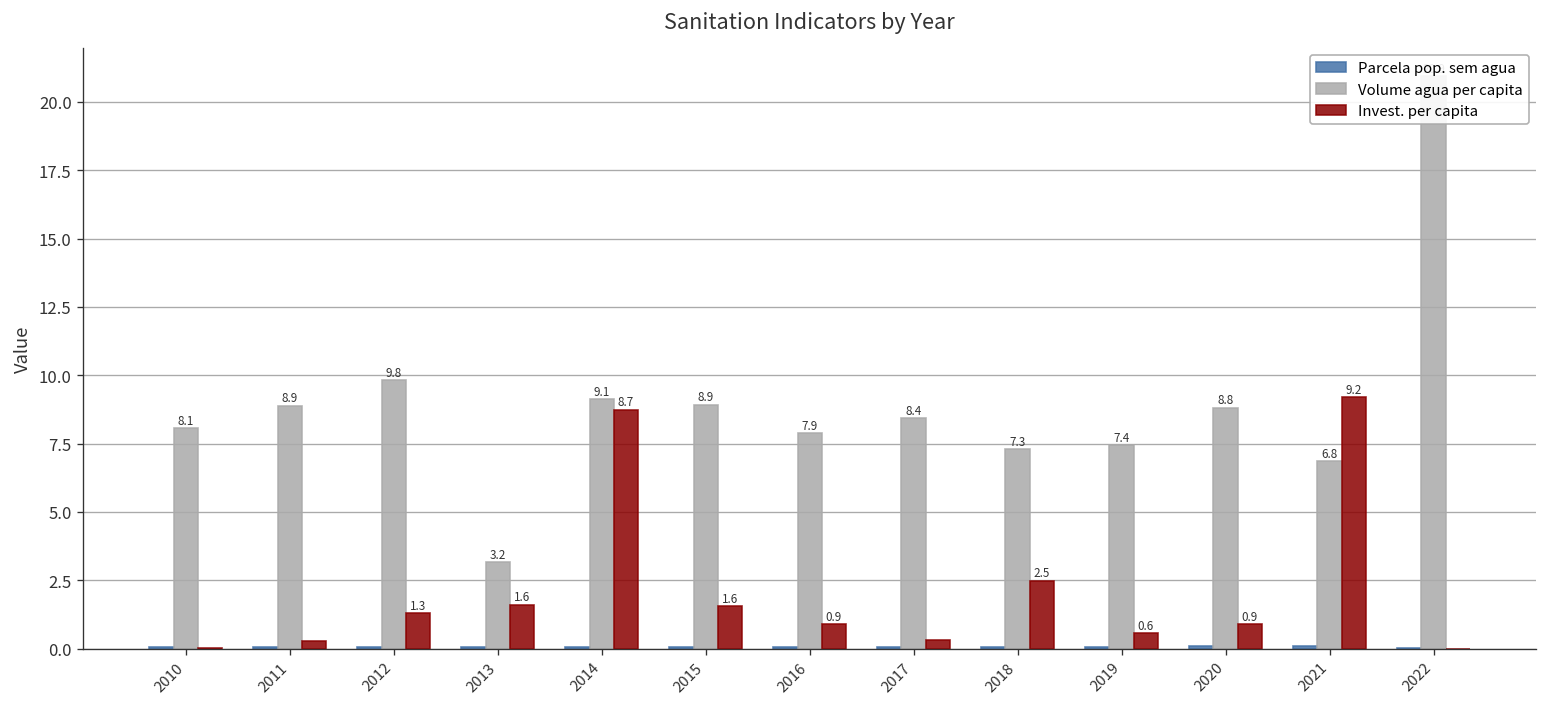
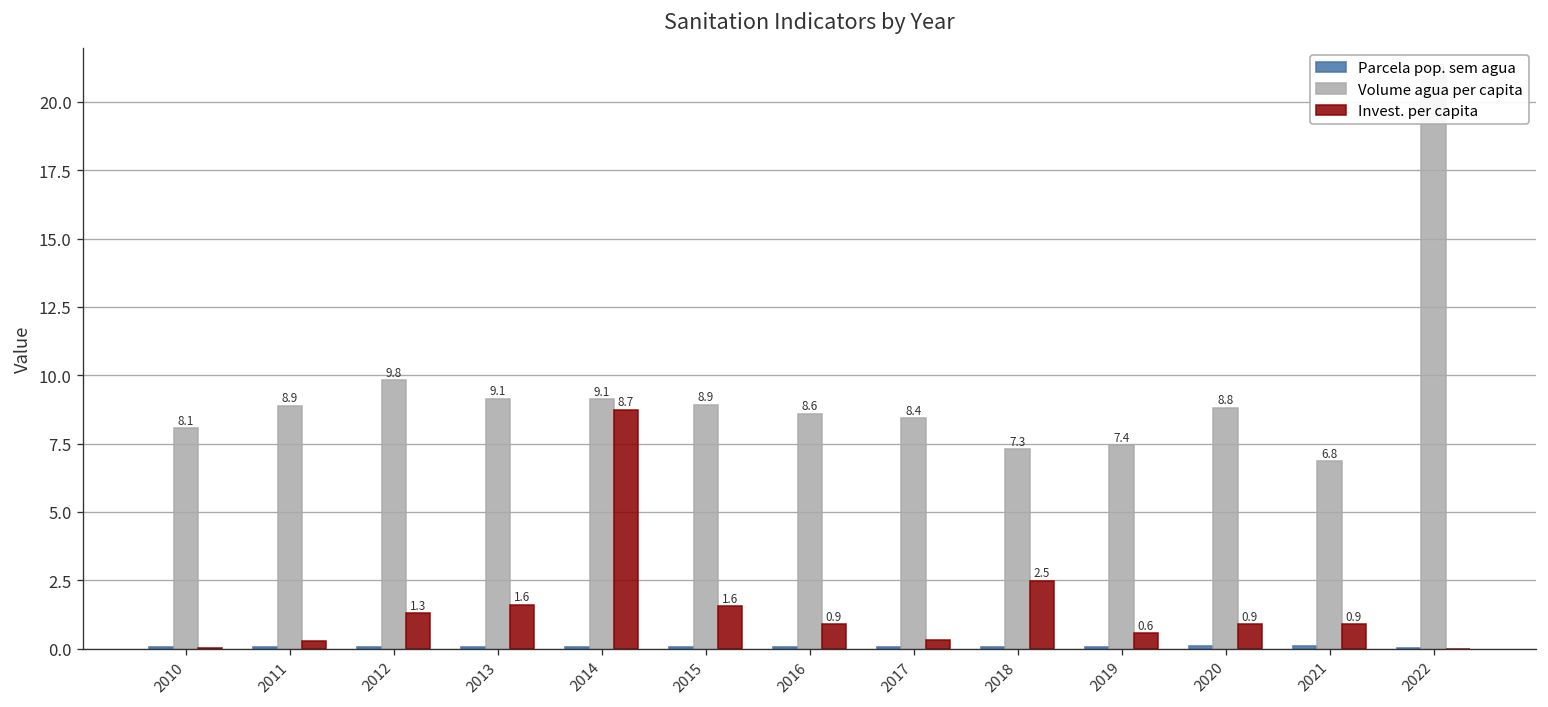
  {
    "Volume agua per capita": {
      "2010": 8.1,
      "2011": 8.9,
      "2012": 9.8,
-     "2013": 3.2,
+     "2013": 9.1,
      "2014": 9.1,
      "2015": 8.9,
-     "2016": 7.9,
+     "2016": 8.6,
      "2017": 8.4,
      "2018": 7.3,
      "2019": 7.4,
      "2020": 8.8,
      "2021": 6.8
    },
    "Invest. per capita": {
      "2012": 1.3,
      "2013": 1.6,
      "2014": 8.7,
      "2015": 1.6,
      "2016": 0.9,
      "2018": 2.5,
      "2019": 0.6,
      "2020": 0.9,
-     "2021": 9.2
+     "2021": 0.9
    }
  }
